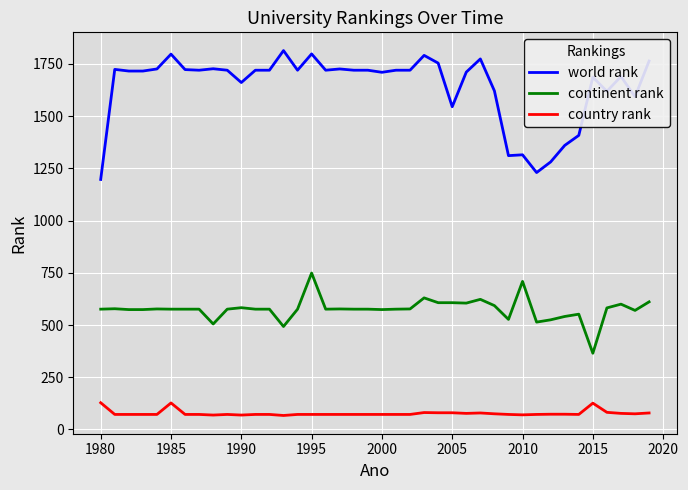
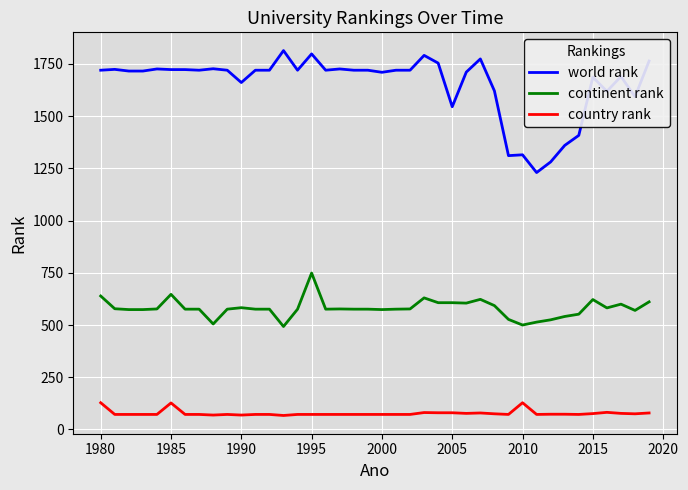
  {
    "world rank": {
-     "1980": 1200,
-     "1985": 1800,
+     "1980": 1720,
+     "1985": 1720,
      "1990": 1660,
      "1995": 1800,
      "2000": 1710,
      "2005": 1550,
      "2010": 1320
    },
    "continent rank": {
-     "1980": 580,
-     "1985": 580,
+     "1980": 640,
+     "1985": 650,
      "1990": 580,
      "1995": 750,
      "2000": 570,
      "2005": 610,
-     "2010": 710,
-     "2015": 370
+     "2010": 500,
+     "2015": 620
    },
    "country rank": {
      "1980": 130,
      "1985": 130,
      "1990": 70,
      "1995": 70,
      "2000": 70,
      "2005": 80,
-     "2010": 70,
-     "2015": 130
+     "2010": 130,
+     "2015": 80
    }
  }
